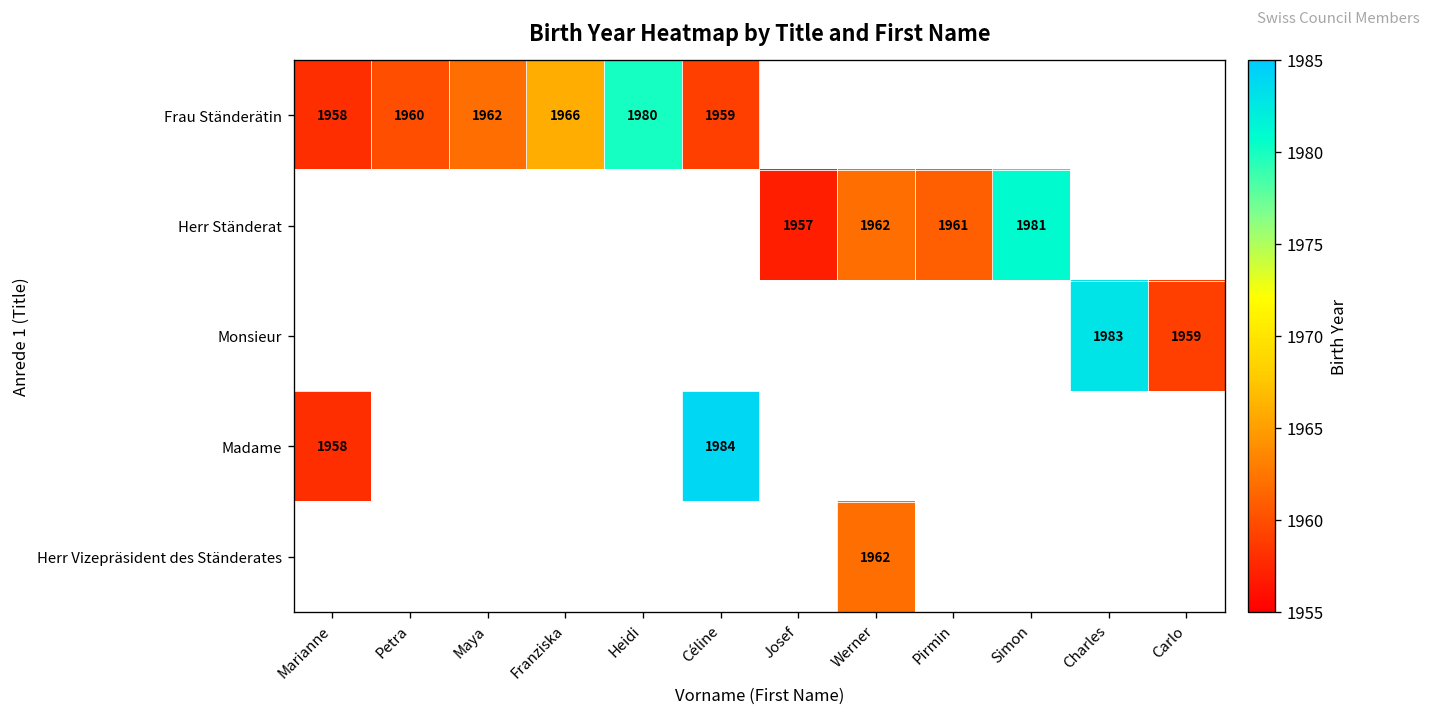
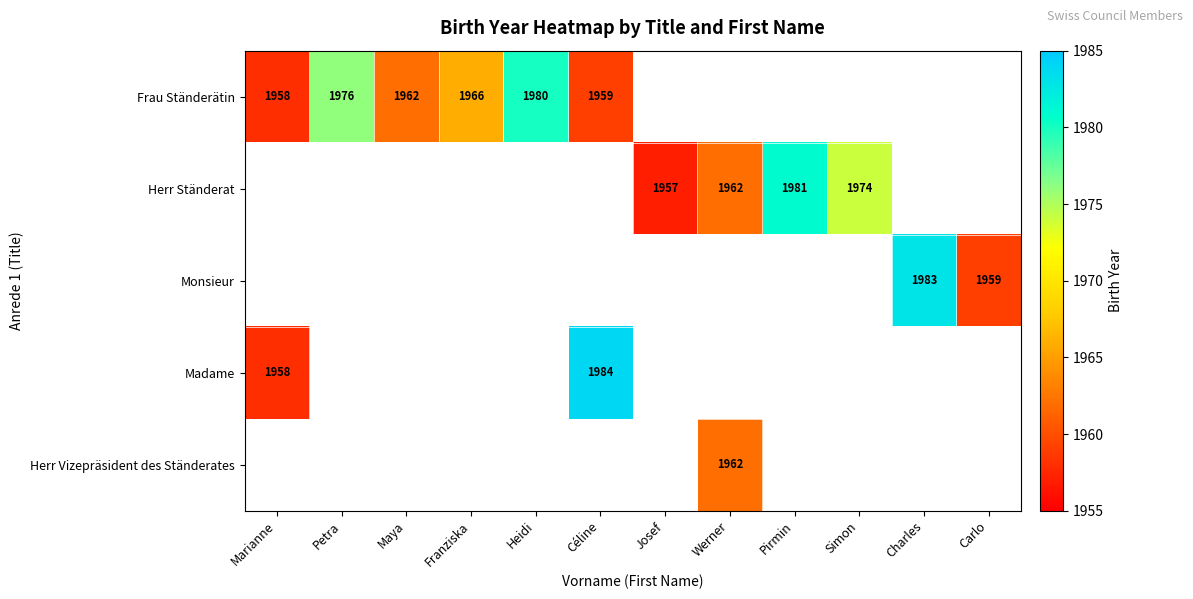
  {
    "Frau Ständerätin": {
      "Marianne": 1958,
-     "Petra": 1960,
+     "Petra": 1976,
      "Maya": 1962,
      "Franziska": 1966,
      "Heidi": 1980,
      "Céline": 1959
    },
    "Herr Ständerat": {
      "Josef": 1957,
      "Werner": 1962,
-     "Pirmin": 1961,
-     "Simon": 1981
+     "Pirmin": 1981,
+     "Simon": 1974
    },
    "Monsieur": {
      "Charles": 1983,
      "Carlo": 1959
    },
    "Madame": {
      "Marianne": 1958,
      "Céline": 1984
    },
    "Herr Vizepräsident des Ständerates": {
      "Werner": 1962
    }
  }
